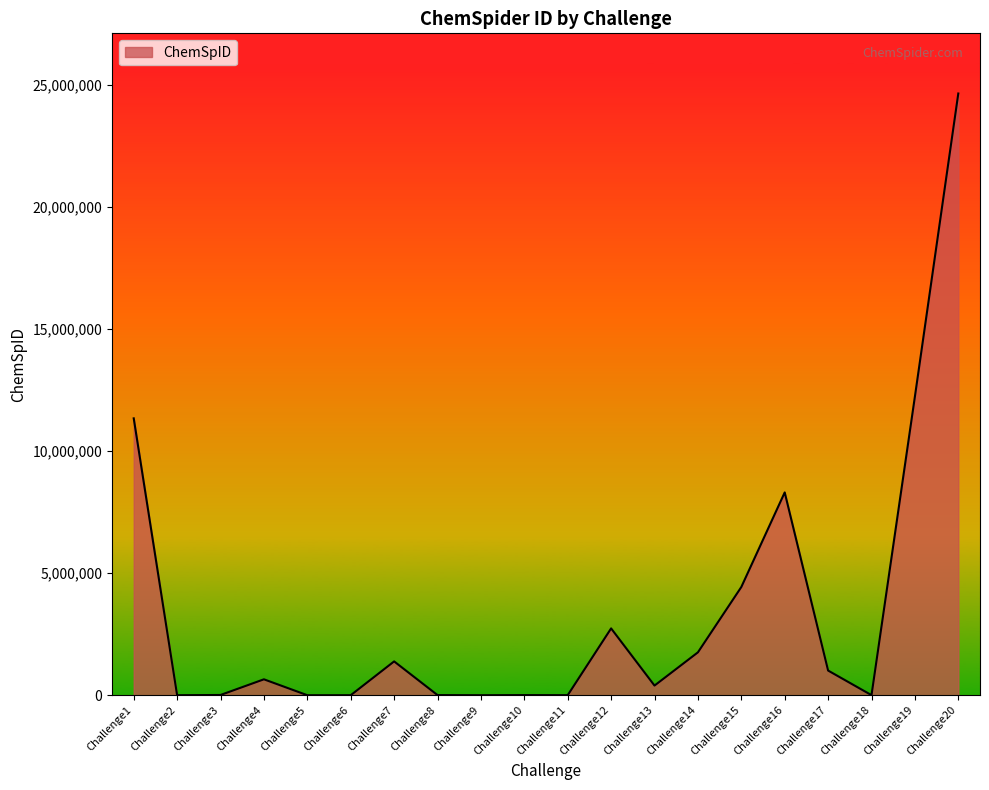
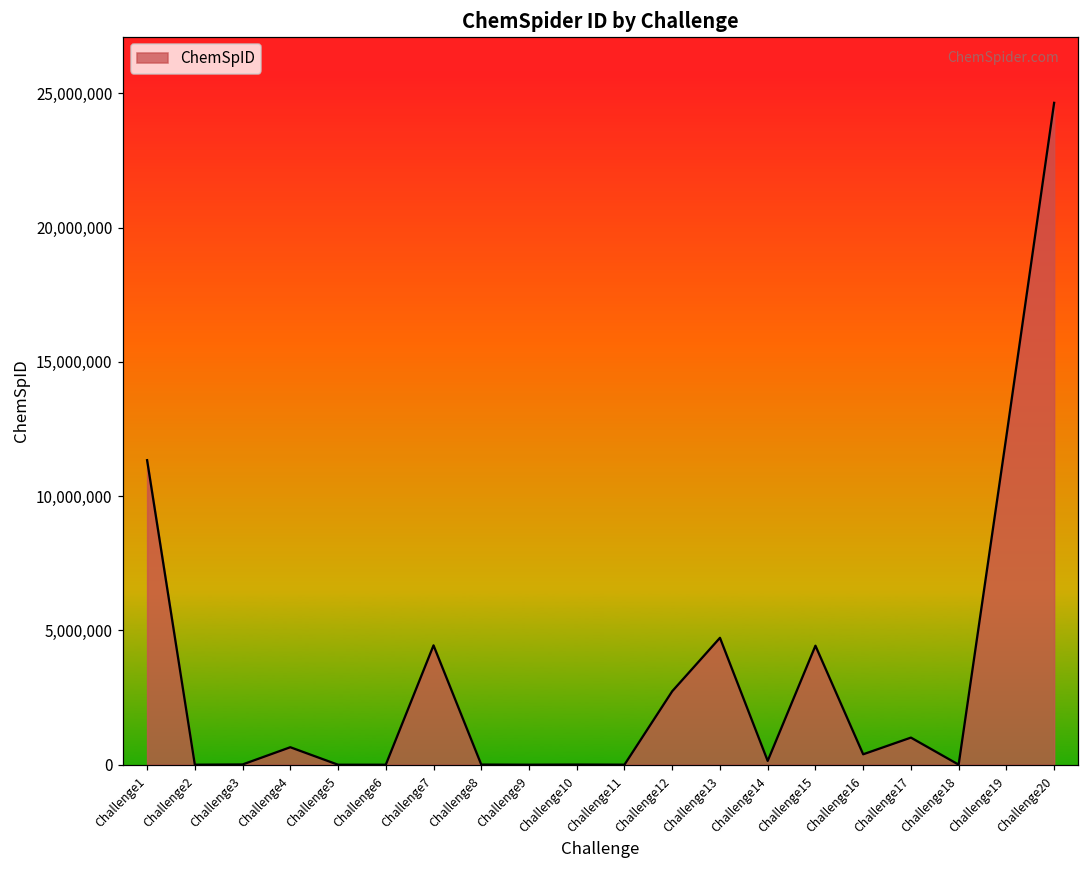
  {
    "Challenge1": "11,300,000",
    "Challenge2": "0",
    "Challenge3": "0",
    "Challenge4": "700,000",
    "Challenge5": "0",
    "Challenge6": "0",
-   "Challenge7": "1,400,000",
+   "Challenge7": "4,400,000",
    "Challenge8": "0",
    "Challenge9": "0",
    "Challenge10": "0",
    "Challenge11": "0",
    "Challenge12": "2,700,000",
-   "Challenge13": "400,000",
-   "Challenge14": "1,800,000",
+   "Challenge13": "4,700,000",
+   "Challenge14": "100,000",
    "Challenge15": "4,400,000",
-   "Challenge16": "8,300,000",
+   "Challenge16": "400,000",
    "Challenge17": "1,000,000",
    "Challenge18": "0",
    "Challenge19": "12,200,000",
    "Challenge20": "24,600,000"
  }
